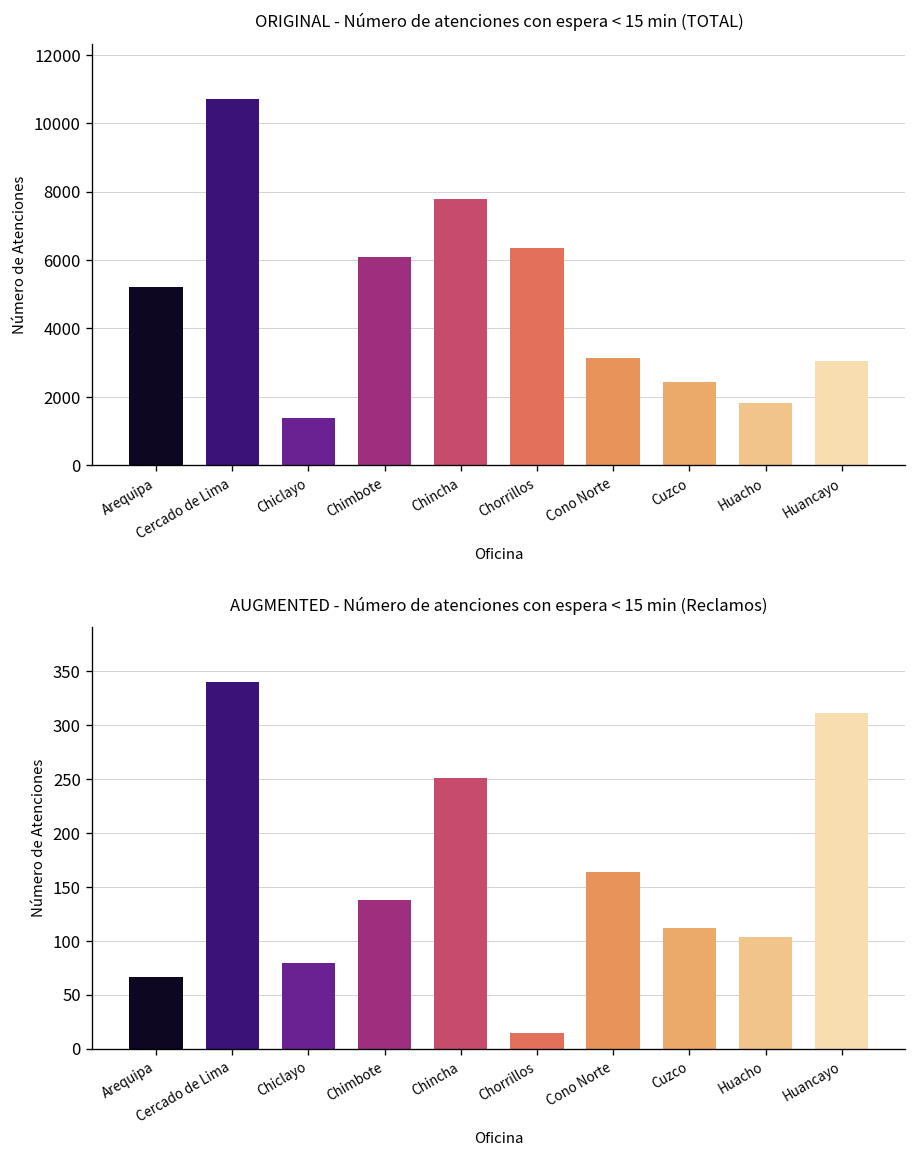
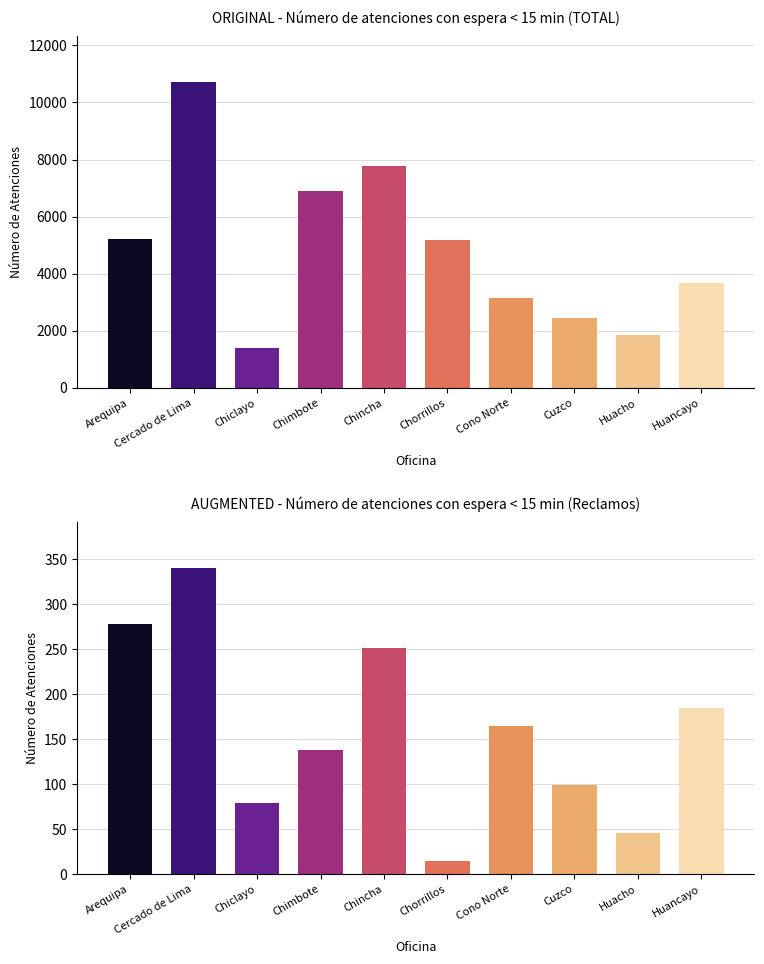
  {
    "ORIGINAL - Número de atenciones con espera < 15 min (TOTAL)": {
      "Arequipa": 5200,
      "Cercado de Lima": 10700,
      "Chiclayo": 1400,
-     "Chimbote": 6100,
+     "Chimbote": 6900,
      "Chincha": 7800,
-     "Chorrillos": 6400,
+     "Chorrillos": 5200,
      "Cono Norte": 3100,
      "Cuzco": 2400,
      "Huacho": 1800,
-     "Huancayo": 3100
+     "Huancayo": 3700
    },
    "AUGMENTED - Número de atenciones con espera < 15 min (Reclamos)": {
-     "Arequipa": 70,
+     "Arequipa": 280,
      "Cercado de Lima": 340,
      "Chiclayo": 80,
      "Chimbote": 140,
      "Chincha": 250,
      "Chorrillos": 10,
      "Cono Norte": 160,
-     "Cuzco": 110,
-     "Huacho": 100,
-     "Huancayo": 310
+     "Cuzco": 100,
+     "Huacho": 50,
+     "Huancayo": 180
    }
  }
